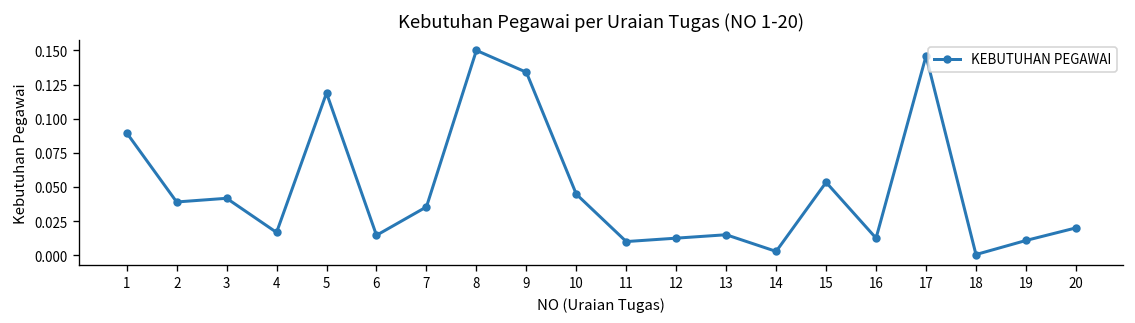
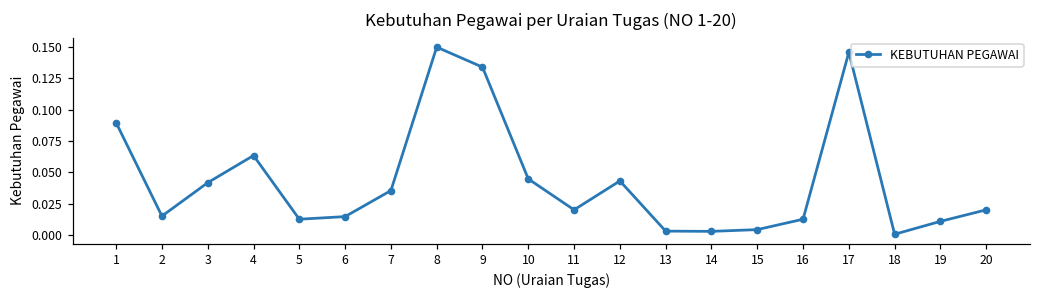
  {
    "1": 0.090,
-   "2": 0.039,
+   "2": 0.015,
    "3": 0.042,
-   "4": 0.017,
-   "5": 0.119,
+   "4": 0.063,
+   "5": 0.013,
    "6": 0.015,
    "7": 0.035,
    "8": 0.150,
    "9": 0.134,
    "10": 0.045,
-   "11": 0.01,
-   "12": 0.013,
-   "13": 0.015,
+   "11": 0.02,
+   "12": 0.043,
+   "13": 0.003,
    "14": 0.003,
-   "15": 0.053,
+   "15": 0.004,
    "16": 0.013,
    "17": 0.146,
    "18": 0.001,
    "19": 0.011,
    "20": 0.020
  }
